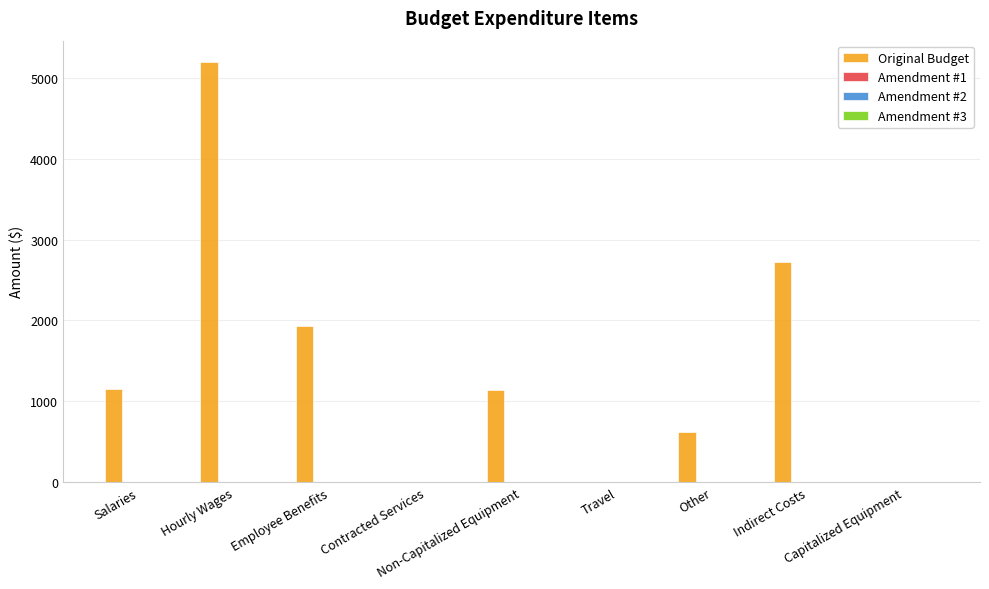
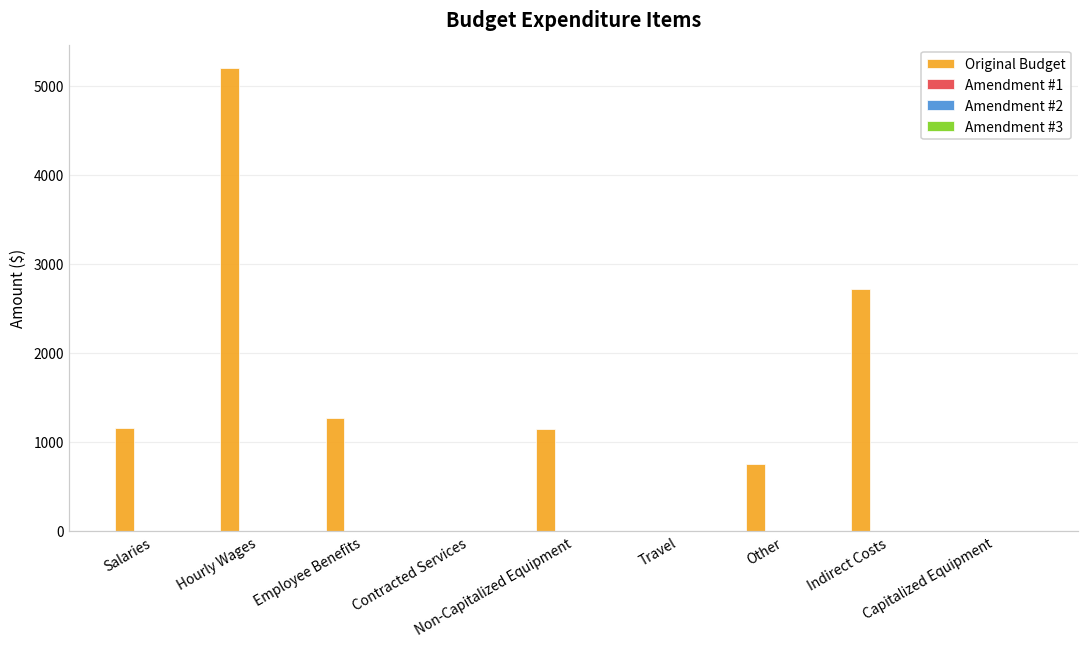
  {
    "Original Budget": {
      "Salaries": 1100,
      "Hourly Wages": 5200,
-     "Employee Benefits": 1900,
+     "Employee Benefits": 1300,
      "Contracted Services": 0,
      "Non-Capitalized Equipment": 1100,
      "Travel": 0,
-     "Other": 600,
+     "Other": 800,
      "Indirect Costs": 2700,
      "Capitalized Equipment": 0
    },
    "Amendment #1": {
      "Salaries": 0,
      "Hourly Wages": 0,
      "Employee Benefits": 0,
      "Contracted Services": 0,
      "Non-Capitalized Equipment": 0,
      "Travel": 0,
      "Other": 0,
      "Indirect Costs": 0,
      "Capitalized Equipment": 0
    },
    "Amendment #2": {
      "Salaries": 0,
      "Hourly Wages": 0,
      "Employee Benefits": 0,
      "Contracted Services": 0,
      "Non-Capitalized Equipment": 0,
      "Travel": 0,
      "Other": 0,
      "Indirect Costs": 0,
      "Capitalized Equipment": 0
    },
    "Amendment #3": {
      "Salaries": 0,
      "Hourly Wages": 0,
      "Employee Benefits": 0,
      "Contracted Services": 0,
      "Non-Capitalized Equipment": 0,
      "Travel": 0,
      "Other": 0,
      "Indirect Costs": 0,
      "Capitalized Equipment": 0
    }
  }
